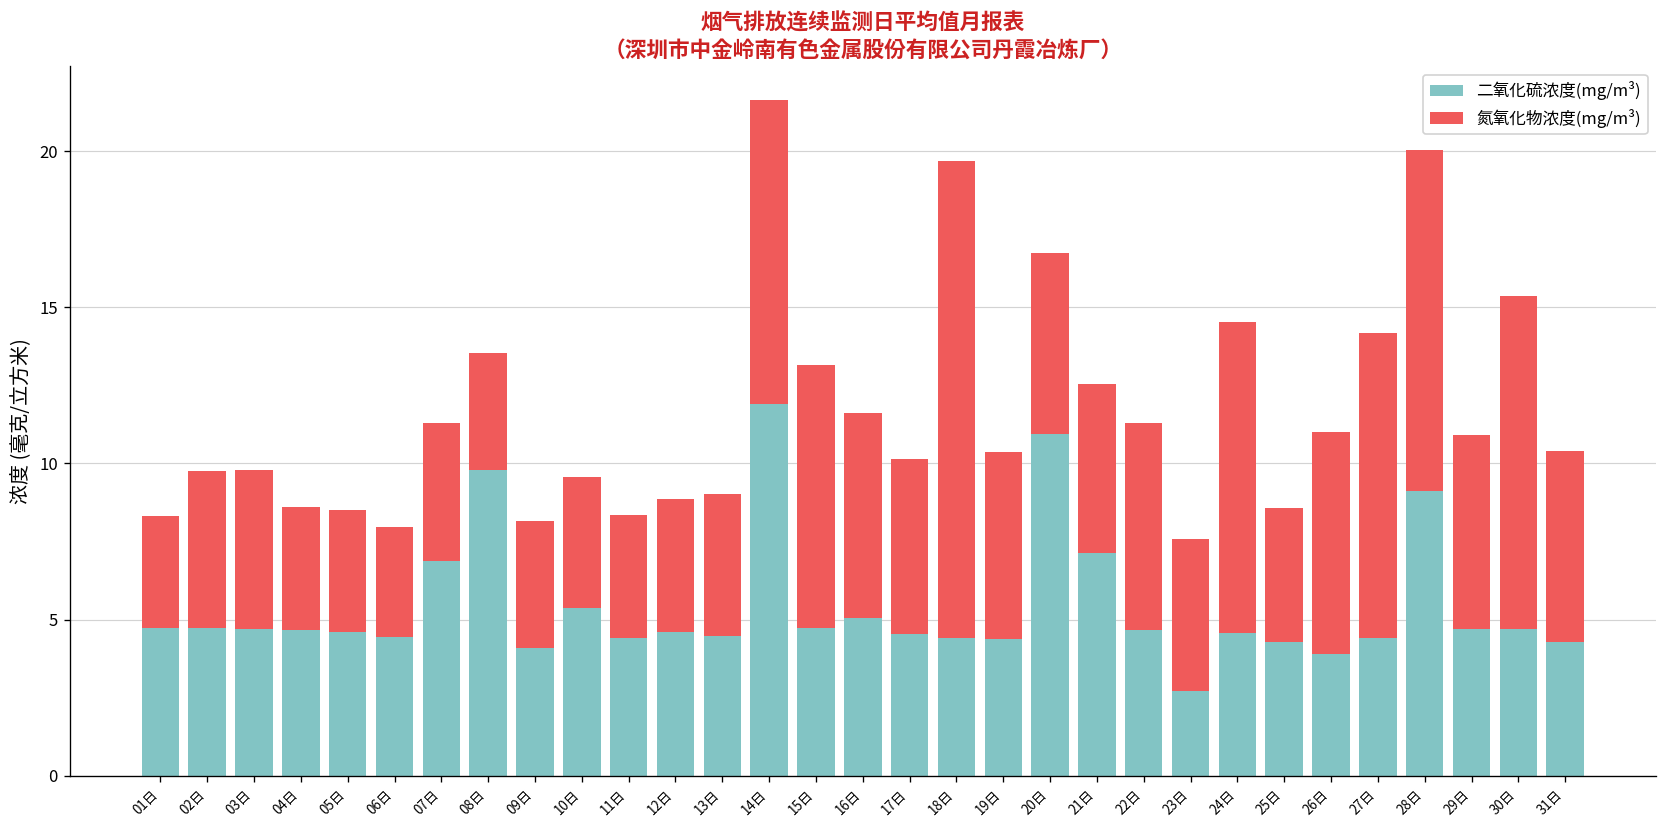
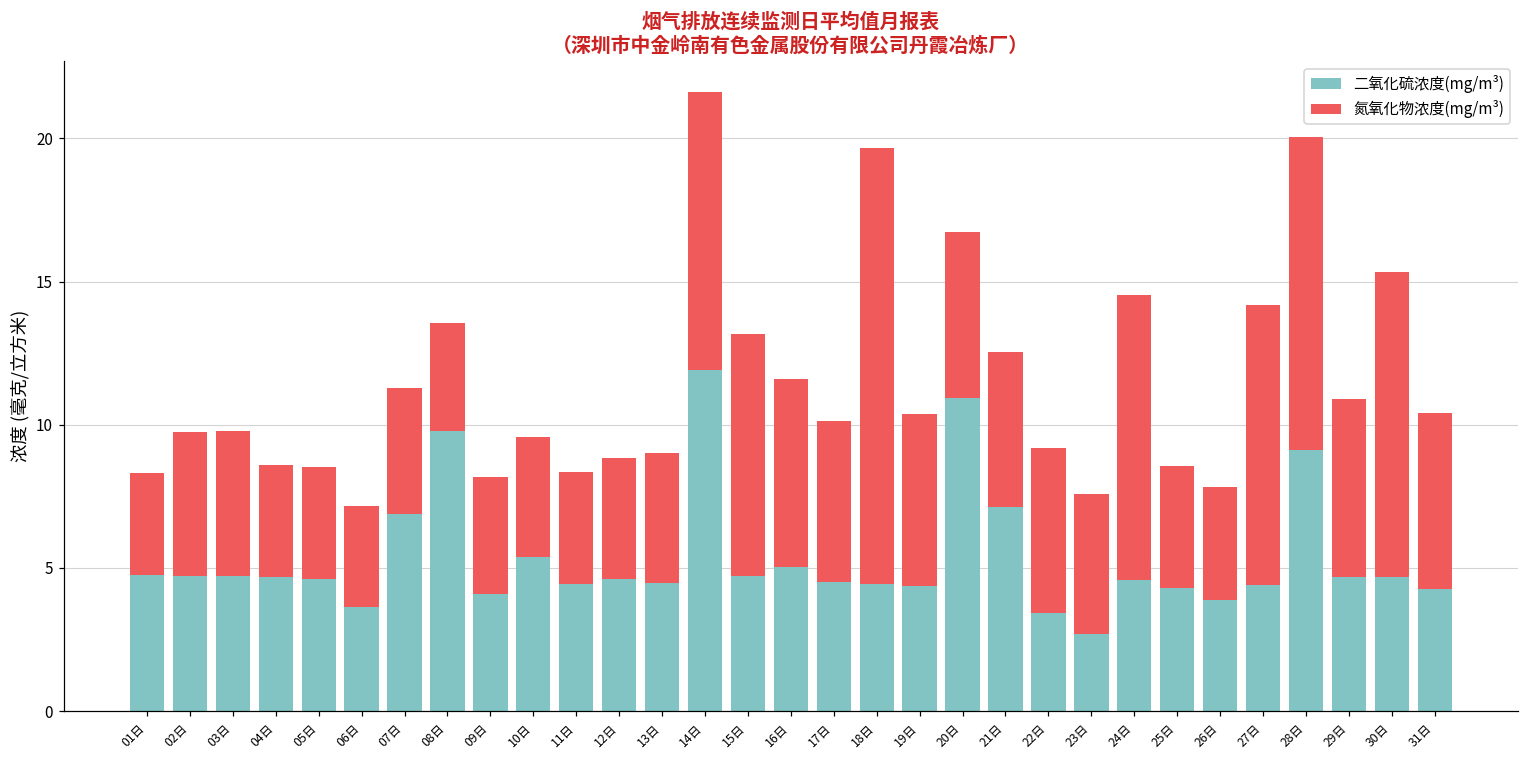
  {
    "二氧化硫浓度(mg/m³)": {
      "01日": 4.7,
      "02日": 4.7,
      "03日": 4.7,
      "04日": 4.7,
      "05日": 4.6,
-     "06日": 4.5,
+     "06日": 3.7,
      "07日": 6.9,
      "08日": 9.8,
      "09日": 4.1,
      "10日": 5.4,
      "11日": 4.4,
      "12日": 4.6,
      "13日": 4.5,
      "14日": 11.9,
      "15日": 4.7,
      "16日": 5.0,
      "17日": 4.5,
      "18日": 4.4,
      "19日": 4.4,
      "20日": 10.9,
      "21日": 7.1,
-     "22日": 4.7,
+     "22日": 3.4,
      "23日": 2.7,
      "24日": 4.6,
      "25日": 4.3,
      "26日": 3.9,
      "27日": 4.4,
      "28日": 9.1,
      "29日": 4.7,
      "30日": 4.7,
      "31日": 4.3
    },
    "氮氧化物浓度(mg/m³)": {
      "01日": 3.6,
      "02日": 5.0,
      "03日": 5.1,
      "04日": 3.9,
      "05日": 3.9,
      "06日": 3.5,
      "07日": 4.4,
      "08日": 3.8,
      "09日": 4.1,
      "10日": 4.2,
      "11日": 3.9,
      "12日": 4.2,
      "13日": 4.6,
      "14日": 9.7,
      "15日": 8.4,
      "16日": 6.6,
      "17日": 5.6,
      "18日": 15.3,
      "19日": 6.0,
      "20日": 5.8,
      "21日": 5.4,
-     "22日": 6.6,
+     "22日": 5.8,
      "23日": 4.9,
      "24日": 10.0,
      "25日": 4.3,
-     "26日": 7.1,
+     "26日": 3.9,
      "27日": 9.8,
      "28日": 10.9,
      "29日": 6.2,
      "30日": 10.6,
      "31日": 6.1
    }
  }
